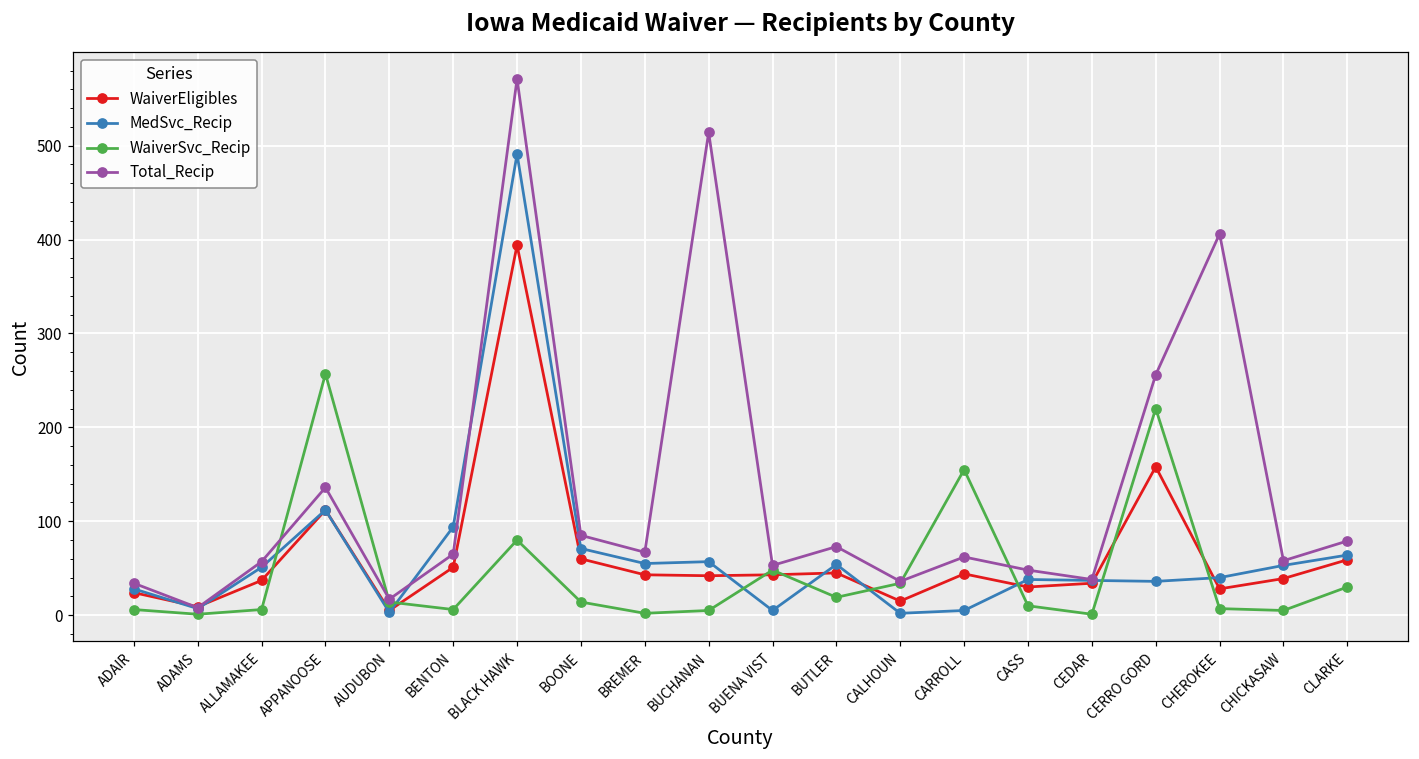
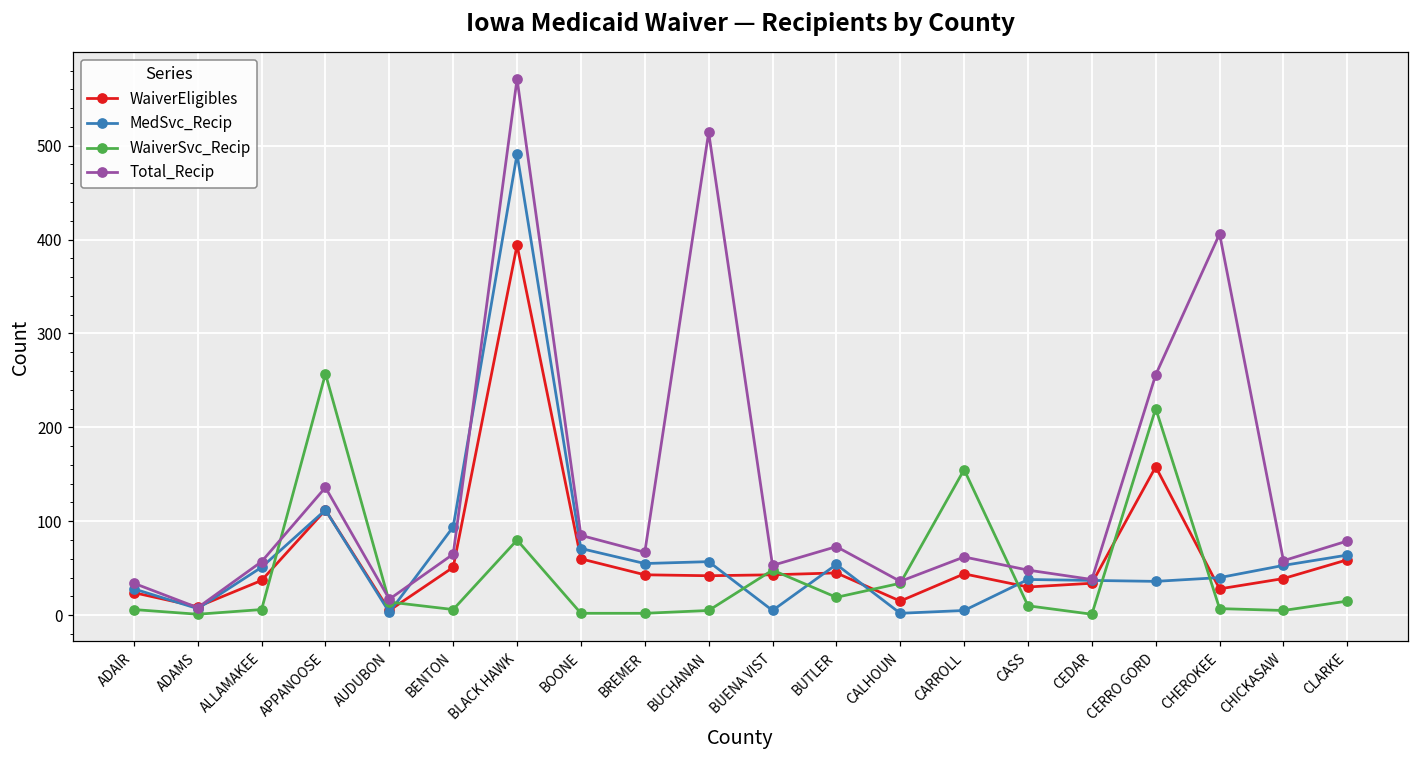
  {
    "WaiverEligibles": {
      "ADAIR": 20,
      "ALLAMAKEE": 40,
      "BENTON": 50,
      "BLACK HAWK": 390,
      "BOONE": 60,
      "BREMER": 40,
      "BUCHANAN": 40,
      "BUENA VIST": 40,
      "BUTLER": 50,
      "CALHOUN": 20,
      "CARROLL": 40,
      "CASS": 30,
      "CERRO GORD": 160,
      "CHEROKEE": 30,
      "CHICKASAW": 40,
      "CLARKE": 60
    },
    "MedSvc_Recip": {
      "ADAIR": 30,
      "ALLAMAKEE": 50,
      "BENTON": 90,
      "BLACK HAWK": 490,
      "BOONE": 70,
      "BREMER": 60,
      "BUCHANAN": 60,
      "BUENA VIST": 10,
      "BUTLER": 50,
      "CALHOUN": 0,
      "CARROLL": 10,
      "CASS": 40,
      "CERRO GORD": 40,
      "CHEROKEE": 40,
      "CHICKASAW": 50,
      "CLARKE": 60
    },
    "WaiverSvc_Recip": {
      "ADAIR": 10,
      "ADAMS": 0,
      "ALLAMAKEE": 10,
      "APPANOOSE": 260,
      "AUDUBON": 10,
      "BENTON": 10,
      "BLACK HAWK": 80,
-     "BOONE": 10,
+     "BOONE": 0,
      "BREMER": 0,
      "BUCHANAN": 10,
      "BUENA VIST": 50,
      "BUTLER": 20,
      "CARROLL": 160,
      "CASS": 10,
      "CEDAR": 0,
      "CERRO GORD": 220,
      "CHEROKEE": 10,
      "CHICKASAW": 10,
-     "CLARKE": 30
+     "CLARKE": 20
    },
    "Total_Recip": {
      "ADAIR": 30,
      "ALLAMAKEE": 60,
      "APPANOOSE": 140,
      "AUDUBON": 20,
      "BENTON": 70,
      "BLACK HAWK": 570,
      "BOONE": 90,
      "BREMER": 70,
      "BUCHANAN": 510,
      "BUENA VIST": 50,
      "BUTLER": 70,
      "CARROLL": 60,
      "CASS": 50,
      "CERRO GORD": 260,
      "CHEROKEE": 410,
      "CHICKASAW": 60,
      "CLARKE": 80
    }
  }
